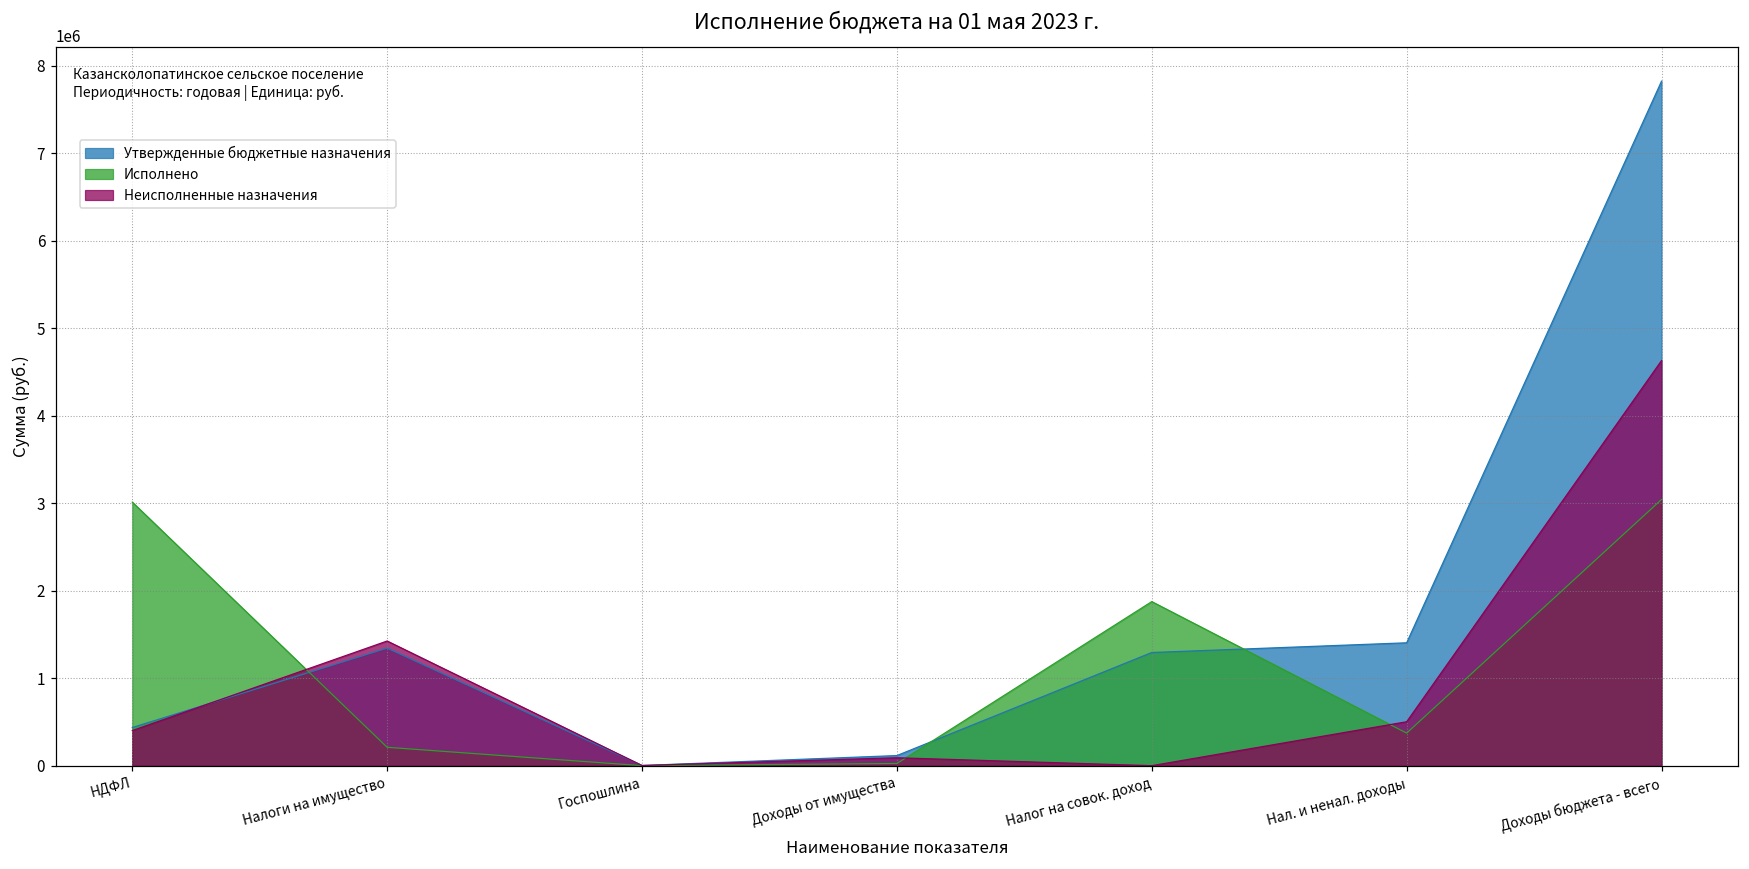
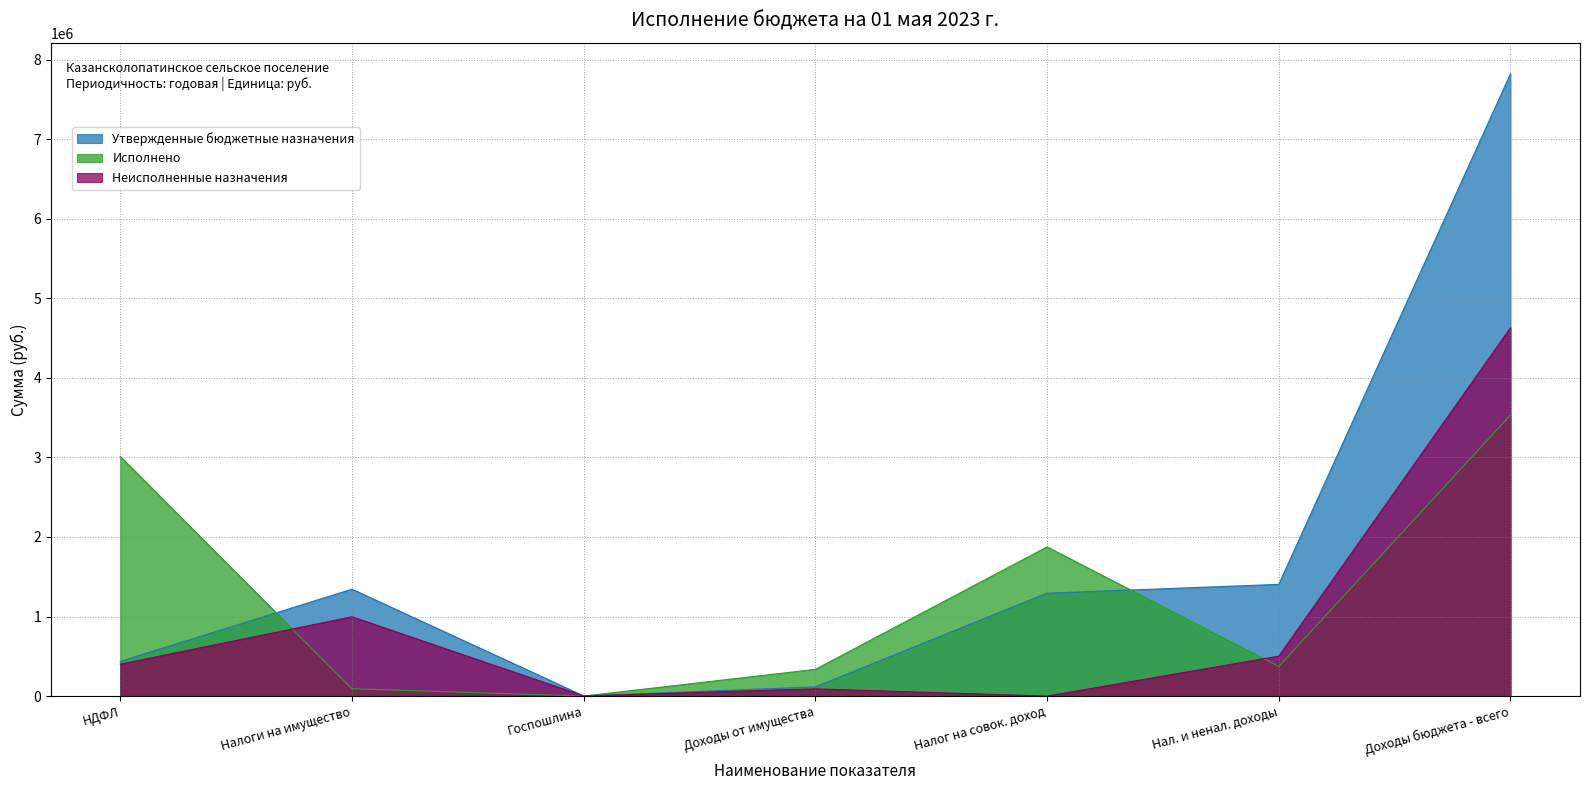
  {
    "Утвержденные бюджетные назначения": {
      "НДФЛ": 400000,
      "Налоги на имущество": 1300000,
      "Налог на совок. доход": 1300000,
      "Нал. и ненал. доходы": 1400000,
      "Доходы бюджета - всего": 7800000
    },
    "Исполнено": {
      "НДФЛ": 3000000,
-     "Налоги на имущество": 200000,
-     "Доходы от имущества": 0,
+     "Налоги на имущество": 100000,
+     "Доходы от имущества": 300000,
      "Налог на совок. доход": 1900000,
      "Нал. и ненал. доходы": 400000,
-     "Доходы бюджета - всего": 3000000
+     "Доходы бюджета - всего": 3500000
    },
    "Неисполненные назначения": {
      "НДФЛ": 400000,
-     "Налоги на имущество": 1400000,
+     "Налоги на имущество": 1000000,
      "Налог на совок. доход": 0,
      "Нал. и ненал. доходы": 500000,
      "Доходы бюджета - всего": 4600000
    }
  }
